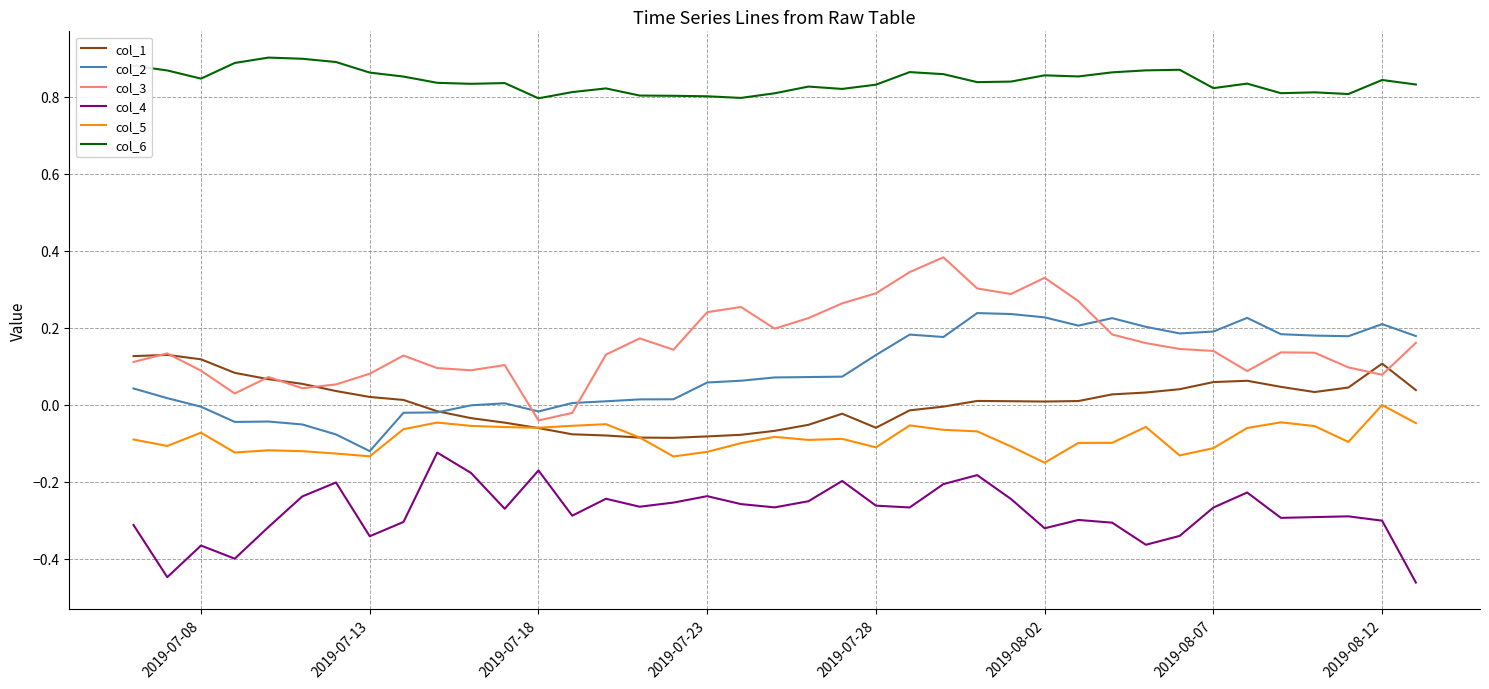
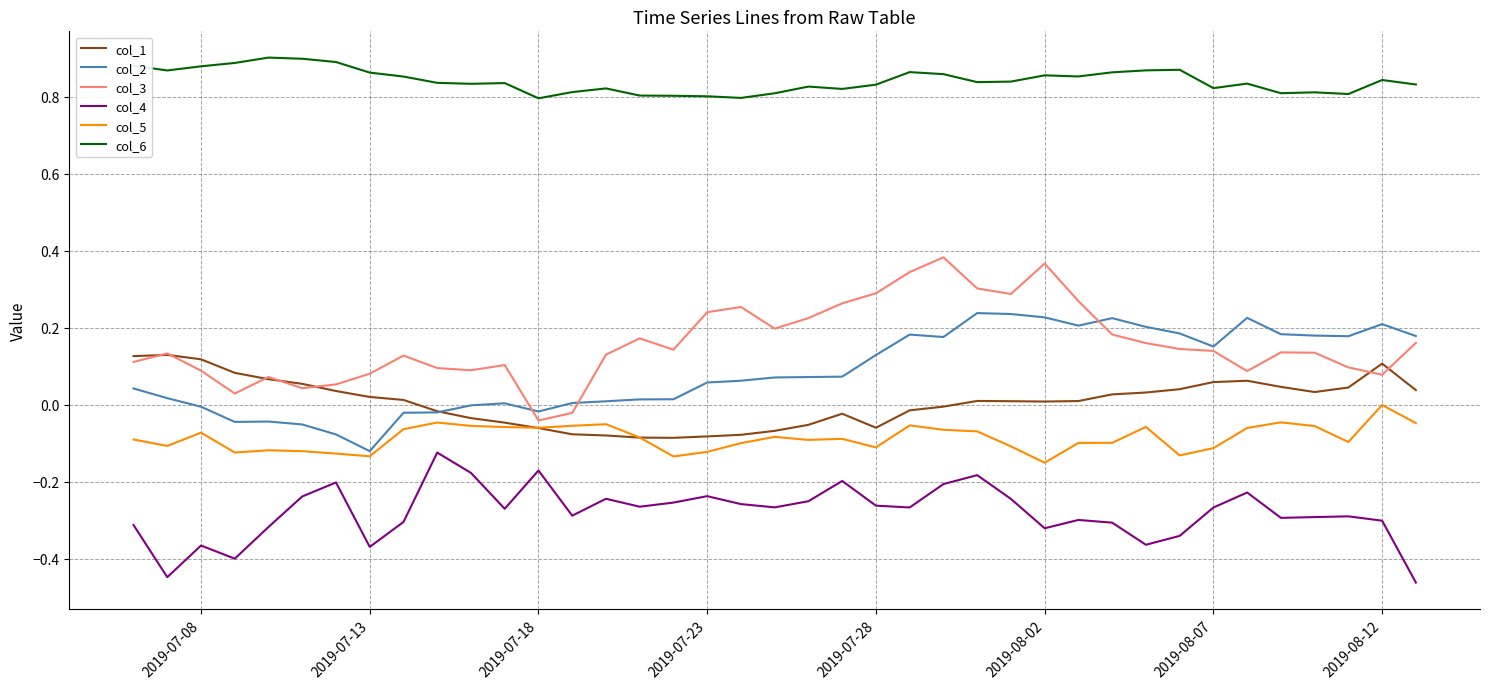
  {
    "col_1": {
      "2019-07-08": 0.12,
      "2019-07-13": 0.02,
      "2019-07-23": -0.08,
      "2019-07-28": -0.06,
      "2019-08-02": 0.01,
      "2019-08-07": 0.06,
      "2019-08-12": 0.11
    },
    "col_2": {
      "2019-07-08": 0.00,
      "2019-07-13": -0.12,
      "2019-07-18": -0.02,
      "2019-07-23": 0.06,
      "2019-07-28": 0.13,
      "2019-08-02": 0.23,
-     "2019-08-07": 0.19,
+     "2019-08-07": 0.15,
      "2019-08-12": 0.21
    },
    "col_3": {
      "2019-07-08": 0.09,
      "2019-07-13": 0.08,
      "2019-07-18": -0.04,
      "2019-07-23": 0.24,
      "2019-07-28": 0.29,
-     "2019-08-02": 0.33,
+     "2019-08-02": 0.37,
      "2019-08-07": 0.14,
      "2019-08-12": 0.08
    },
    "col_4": {
      "2019-07-08": -0.37,
-     "2019-07-13": -0.34,
+     "2019-07-13": -0.37,
      "2019-07-18": -0.17,
      "2019-07-23": -0.24,
      "2019-07-28": -0.26,
      "2019-08-02": -0.32,
      "2019-08-07": -0.27,
      "2019-08-12": -0.30
    },
    "col_5": {
      "2019-07-08": -0.07,
      "2019-07-13": -0.13,
      "2019-07-23": -0.12,
      "2019-07-28": -0.11,
      "2019-08-02": -0.15,
      "2019-08-07": -0.11,
      "2019-08-12": 0.00
    },
    "col_6": {
-     "2019-07-08": 0.85,
+     "2019-07-08": 0.88,
      "2019-07-13": 0.86,
      "2019-07-18": 0.80,
      "2019-07-23": 0.80,
      "2019-07-28": 0.83,
      "2019-08-02": 0.86,
      "2019-08-07": 0.82,
      "2019-08-12": 0.84
    }
  }
